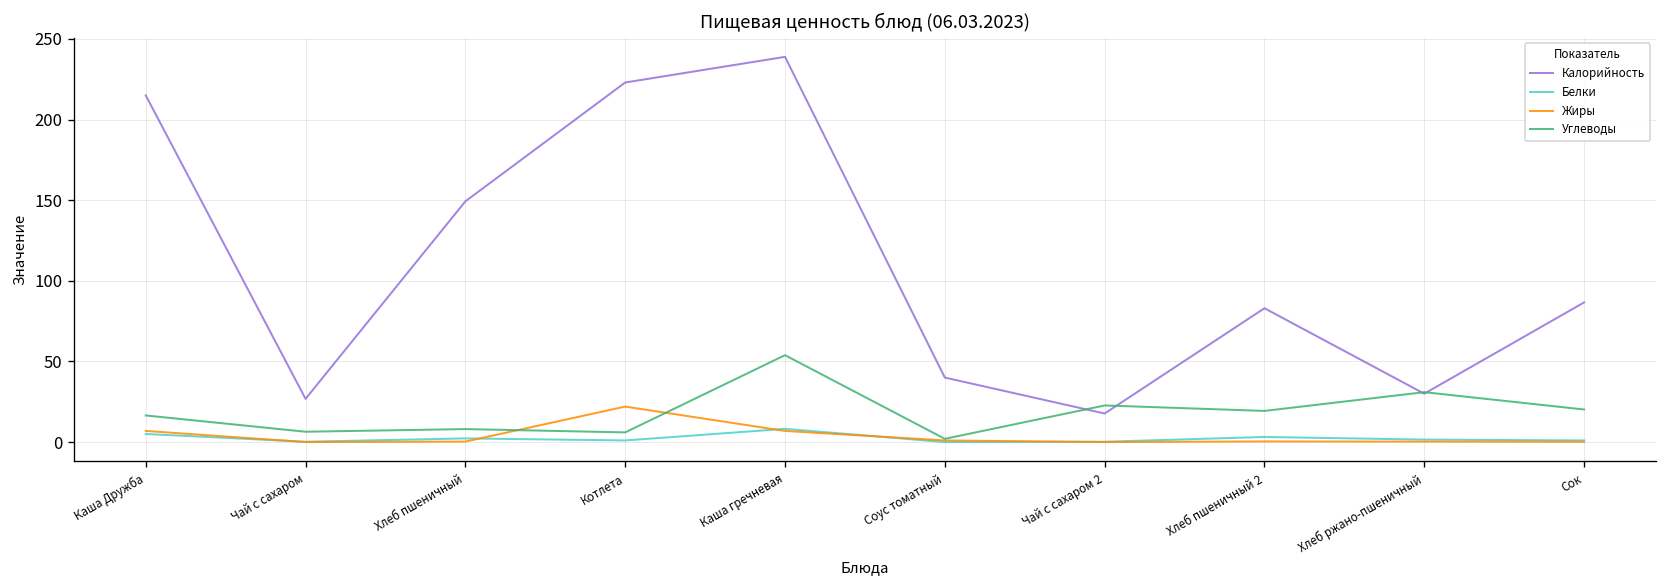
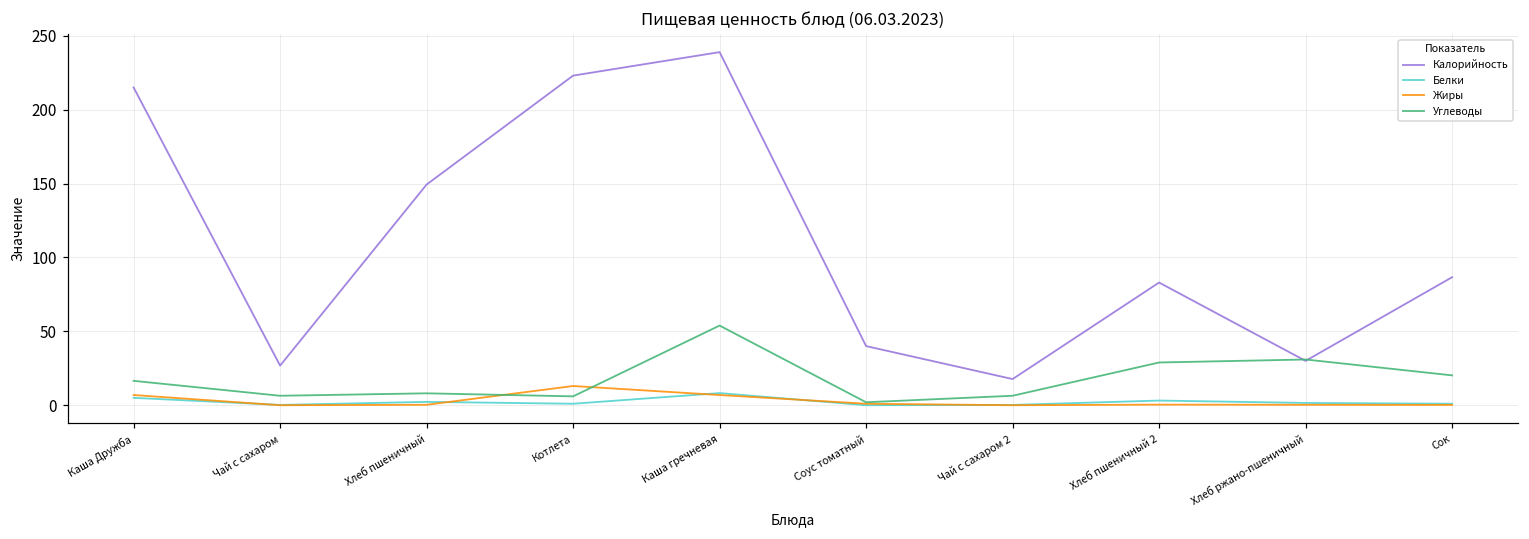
  {
    "Калорийность": {
      "Каша Дружба": 215,
      "Чай с сахаром": 27,
      "Хлеб пшеничный": 149,
      "Котлета": 223,
      "Каша гречневая": 239,
      "Соус томатный": 40,
      "Чай с сахаром 2": 18,
      "Хлеб пшеничный 2": 83,
      "Сок": 87
    },
    "Белки": {
      "Каша Дружба": 5,
      "Хлеб пшеничный": 2,
      "Котлета": 1,
      "Хлеб пшеничный 2": 3
    },
    "Жиры": {
      "Каша Дружба": 7,
      "Хлеб пшеничный": 0,
-     "Котлета": 22,
+     "Котлета": 13,
      "Хлеб пшеничный 2": 0
    },
    "Углеводы": {
      "Каша Дружба": 17,
      "Чай с сахаром": 6,
      "Хлеб пшеничный": 8,
      "Котлета": 6,
      "Каша гречневая": 54,
-     "Чай с сахаром 2": 23,
-     "Хлеб пшеничный 2": 19,
+     "Чай с сахаром 2": 6,
+     "Хлеб пшеничный 2": 29,
      "Сок": 20
    }
  }
